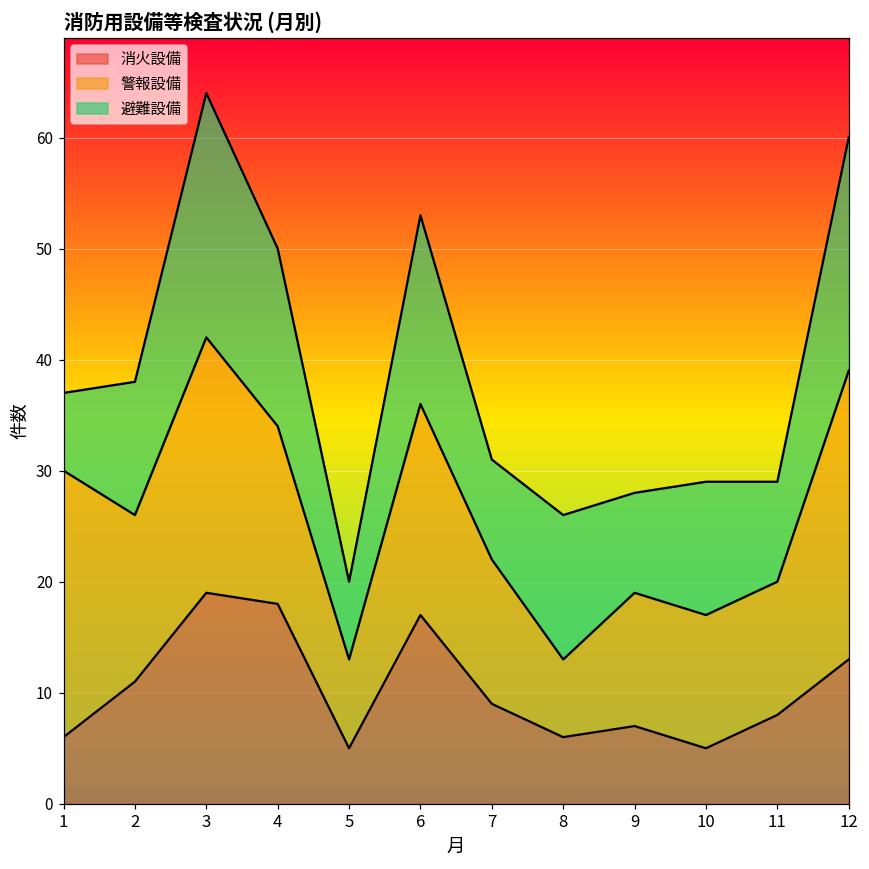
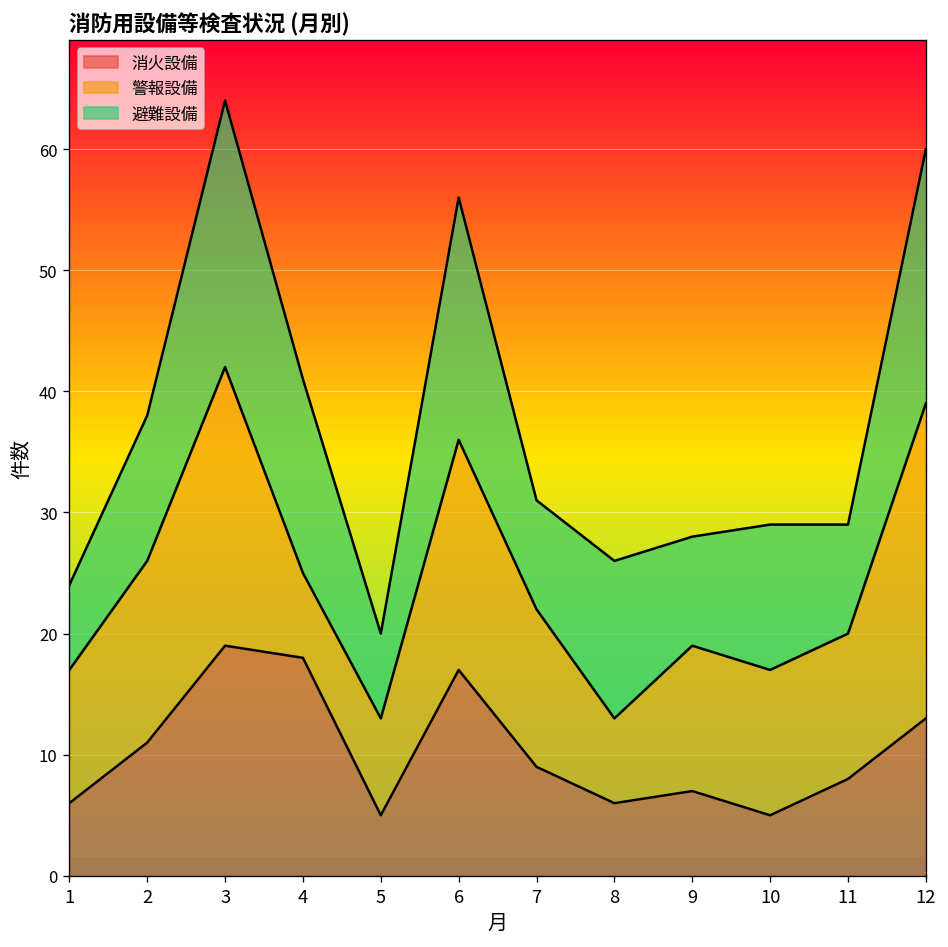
  {
    "消火設備": {
      "1": 6,
      "2": 11,
      "3": 19,
      "4": 18,
      "5": 5,
      "6": 17,
      "7": 9,
      "8": 6,
      "9": 7,
      "10": 5,
      "11": 8,
      "12": 13
    },
    "警報設備": {
-     "1": 24,
+     "1": 11,
      "2": 15,
      "3": 23,
-     "4": 16,
+     "4": 7,
      "5": 8,
      "6": 19,
      "7": 13,
      "8": 7,
      "9": 12,
      "10": 12,
      "11": 12,
      "12": 26
    },
    "避難設備": {
      "1": 7,
      "2": 12,
      "3": 22,
      "4": 16,
      "5": 7,
-     "6": 17,
+     "6": 20,
      "7": 9,
      "8": 13,
      "9": 9,
      "10": 12,
      "11": 9,
      "12": 21
    }
  }
